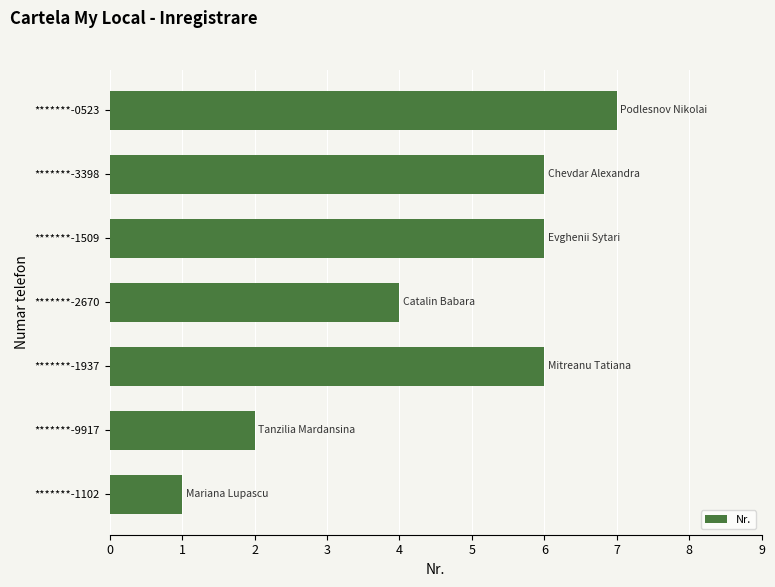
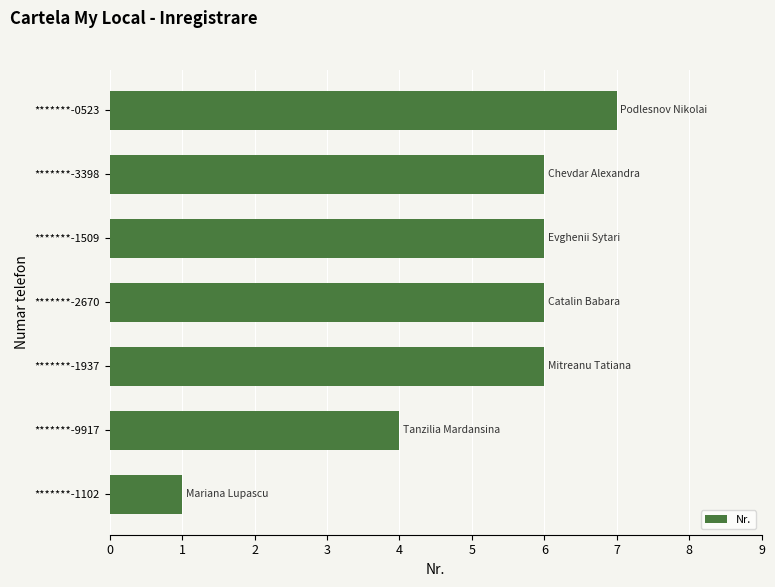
  {
    "*******-0523": 7,
    "*******-3398": 6,
    "*******-1509": 6,
-   "*******-2670": 4,
+   "*******-2670": 6,
    "*******-1937": 6,
-   "*******-9917": 2,
+   "*******-9917": 4,
    "*******-1102": 1
  }
